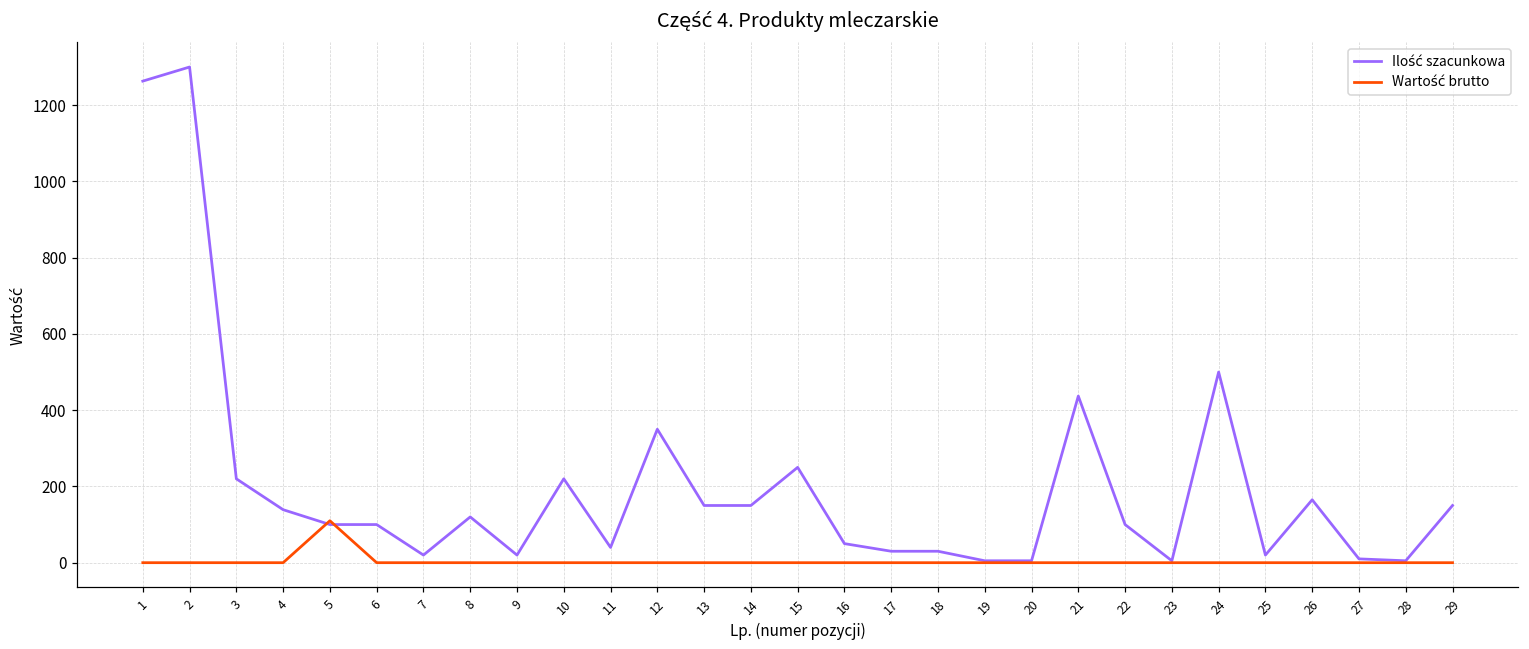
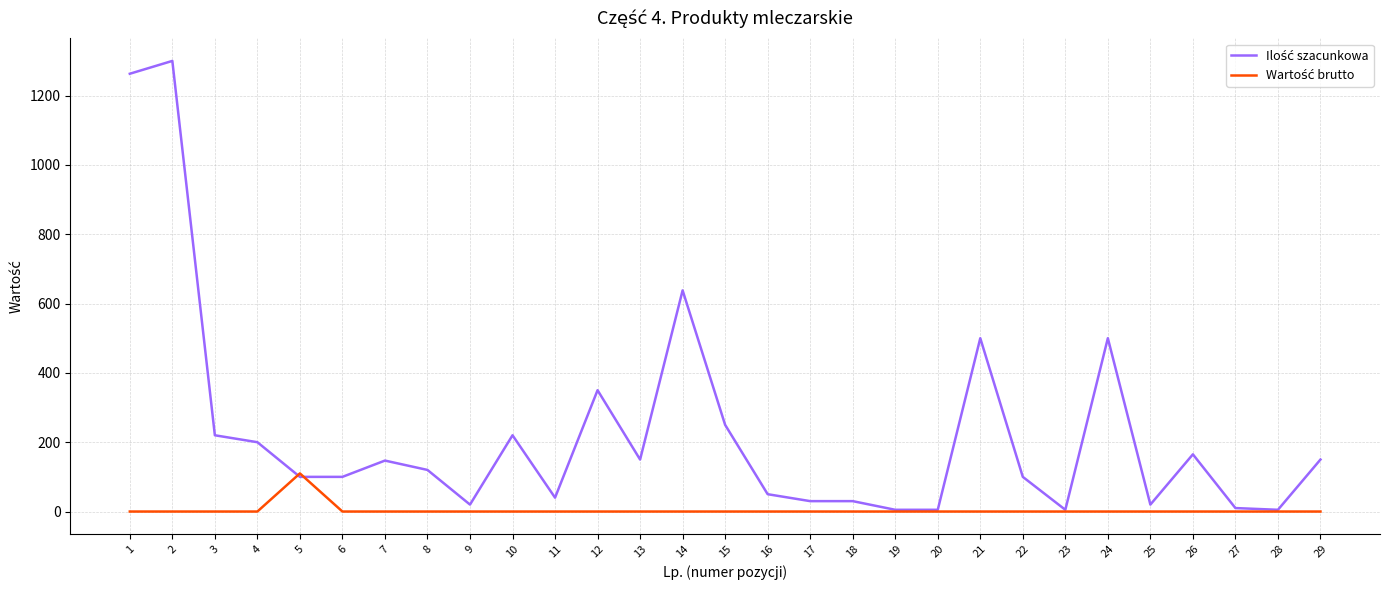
  {
    "Ilość szacunkowa": {
      "1": 1260,
      "2": 1300,
      "3": 220,
-     "4": 140,
+     "4": 200,
      "5": 100,
      "6": 100,
-     "7": 20,
+     "7": 150,
      "8": 120,
      "9": 20,
      "10": 220,
      "11": 40,
      "12": 350,
      "13": 150,
-     "14": 150,
+     "14": 640,
      "15": 250,
      "16": 50,
      "17": 30,
      "18": 30,
-     "21": 440,
+     "21": 500,
      "22": 100,
      "24": 500,
      "25": 20,
      "26": 170,
      "27": 10,
      "29": 150
    },
    "Wartość brutto": {
      "1": 0,
      "2": 0,
      "3": 0,
      "4": 0,
      "5": 110,
      "6": 0,
      "7": 0,
      "8": 0,
      "9": 0,
      "10": 0,
      "11": 0,
      "12": 0,
      "13": 0,
      "14": 0,
      "15": 0,
      "16": 0,
      "17": 0,
      "18": 0,
      "21": 0,
      "22": 0,
      "24": 0,
      "25": 0,
      "26": 0,
      "27": 0,
      "29": 0
    }
  }
